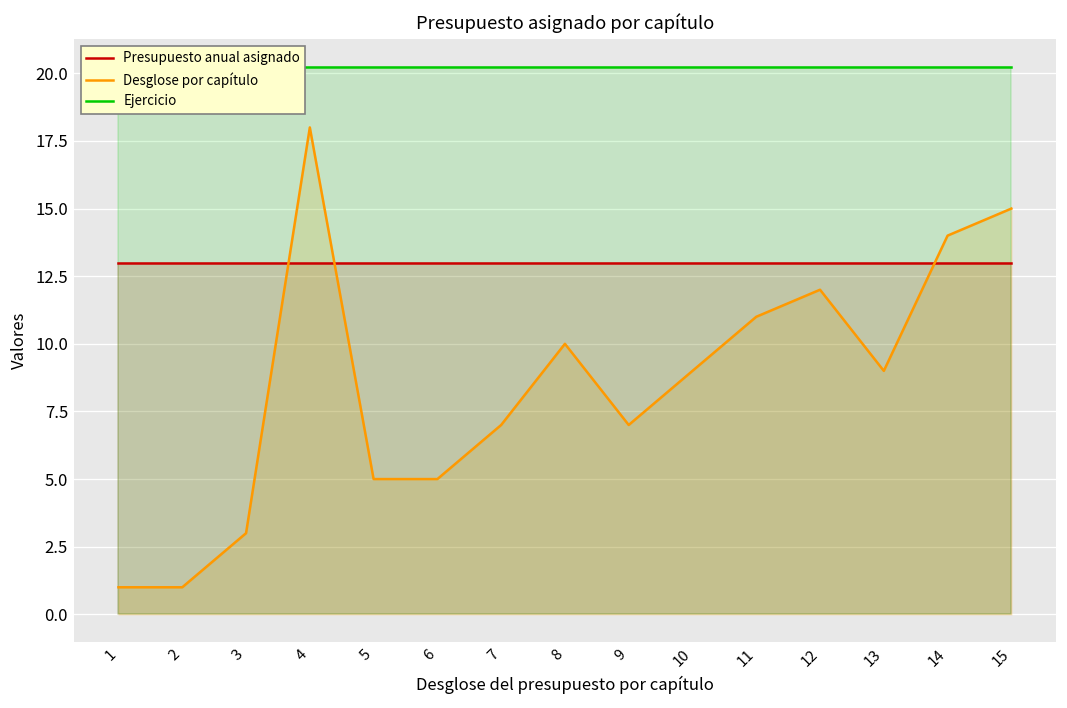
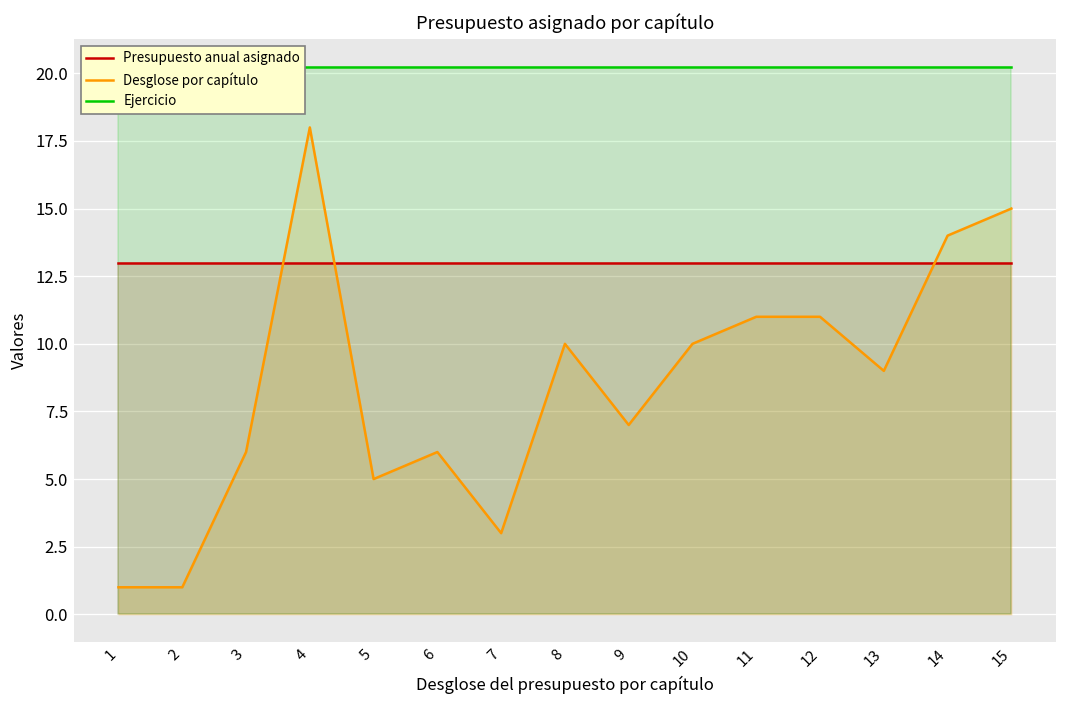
  {
    "Presupuesto anual asignado": {
      "1": 13,
      "2": 13,
      "3": 13,
      "4": 13,
      "5": 13,
      "6": 13,
      "7": 13,
      "8": 13,
      "9": 13,
      "10": 13,
      "11": 13,
      "12": 13,
      "13": 13,
      "14": 13,
      "15": 13
    },
    "Desglose por capítulo": {
      "1": 1,
      "2": 1,
-     "3": 3,
+     "3": 6,
      "4": 18,
      "5": 5,
-     "6": 5,
-     "7": 7,
+     "6": 6,
+     "7": 3,
      "8": 10,
      "9": 7,
-     "10": 9,
+     "10": 10,
      "11": 11,
-     "12": 12,
+     "12": 11,
      "13": 9,
      "14": 14,
      "15": 15
    },
    "Ejercicio": {
      "4": 20.3,
      "5": 20.3,
      "6": 20.3,
      "7": 20.3,
      "8": 20.3,
      "9": 20.3,
      "10": 20.3,
      "11": 20.3,
      "12": 20.3,
      "13": 20.3,
      "14": 20.3,
      "15": 20.3
    }
  }
